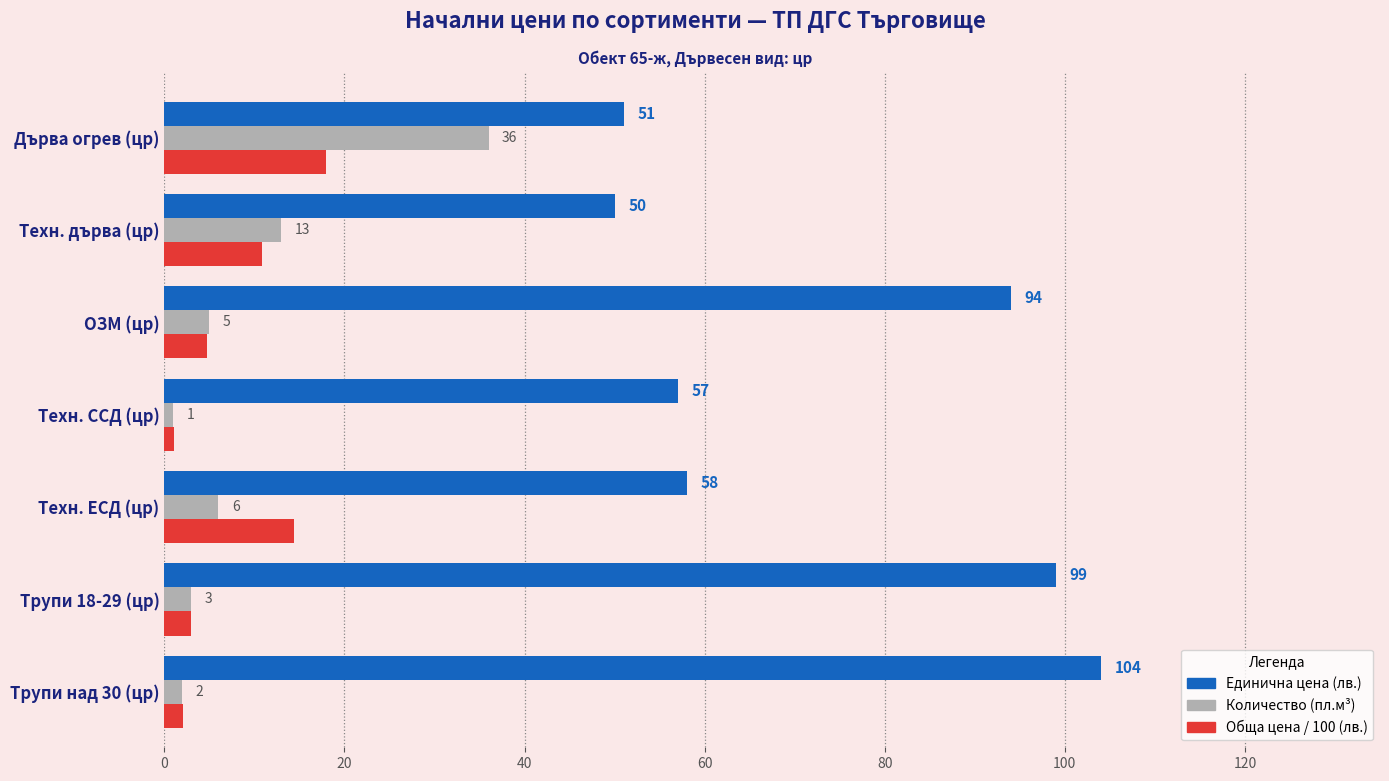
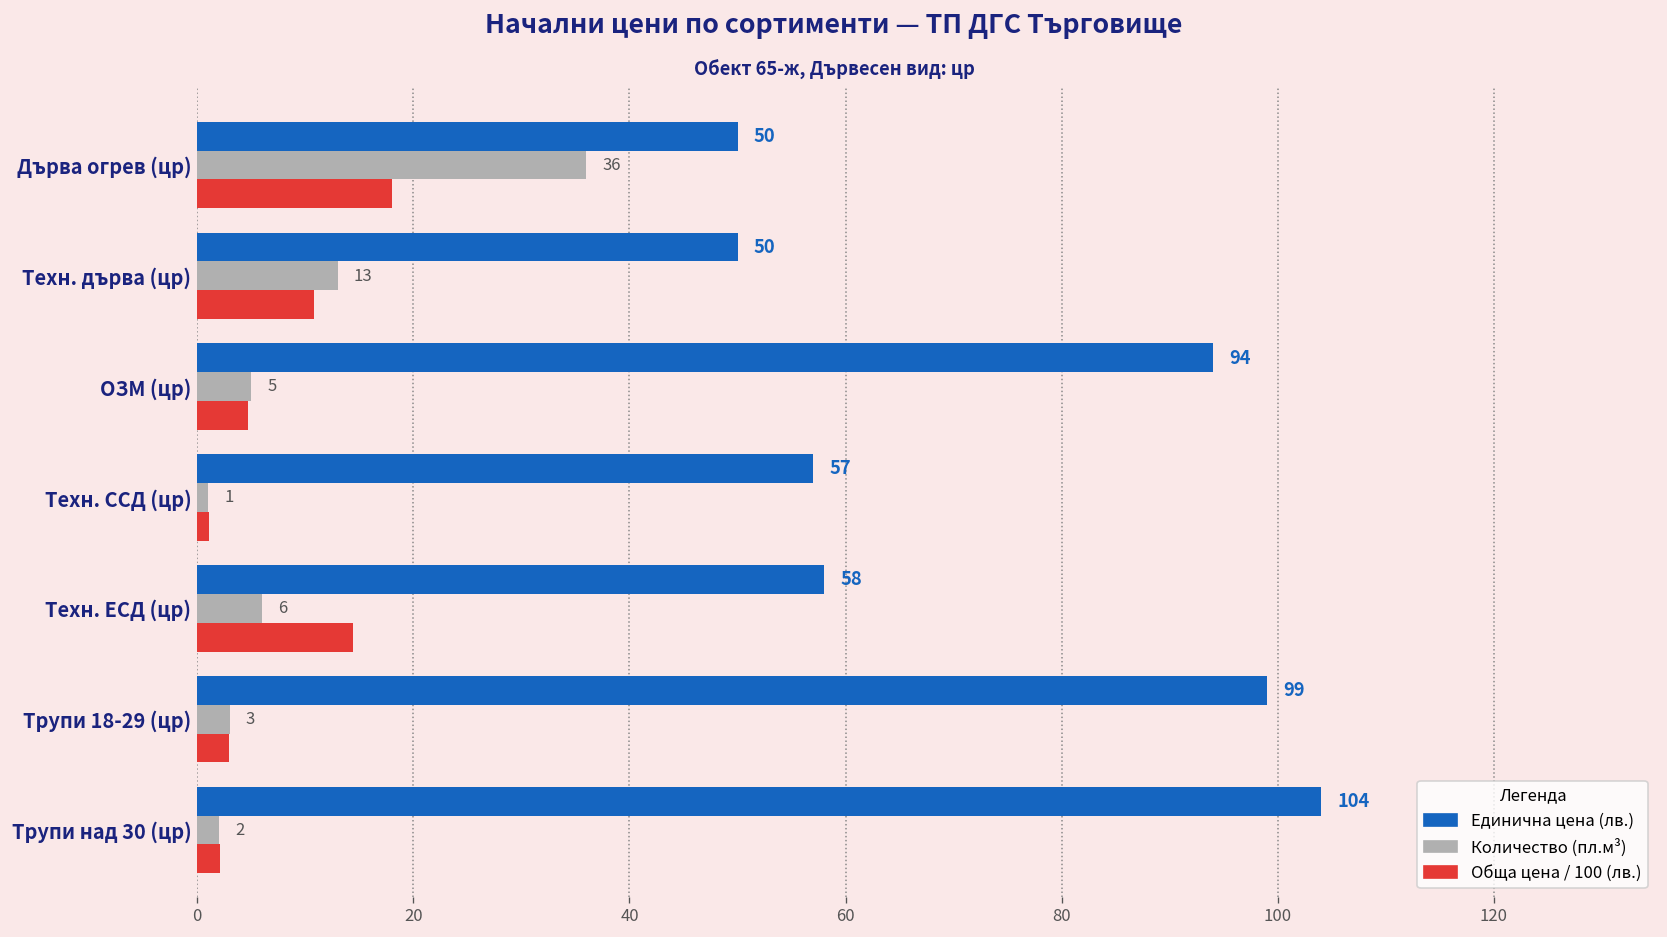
  {
    "Единична цена (лв.)": {
-     "Дърва огрев (цр)": 51,
+     "Дърва огрев (цр)": 50,
      "Техн. дърва (цр)": 50,
      "ОЗМ (цр)": 94,
      "Техн. ССД (цр)": 57,
      "Техн. ЕСД (цр)": 58,
      "Трупи 18-29 (цр)": 99,
      "Трупи над 30 (цр)": 104
    },
    "Количество (пл.м³)": {
      "Дърва огрев (цр)": 36,
      "Техн. дърва (цр)": 13,
      "ОЗМ (цр)": 5,
      "Техн. ССД (цр)": 1,
      "Техн. ЕСД (цр)": 6,
      "Трупи 18-29 (цр)": 3,
      "Трупи над 30 (цр)": 2
    },
    "Обща цена / 100 (лв.)": {
      "Дърва огрев (цр)": 18,
      "Техн. дърва (цр)": 11,
      "Техн. ЕСД (цр)": 14
    }
  }
